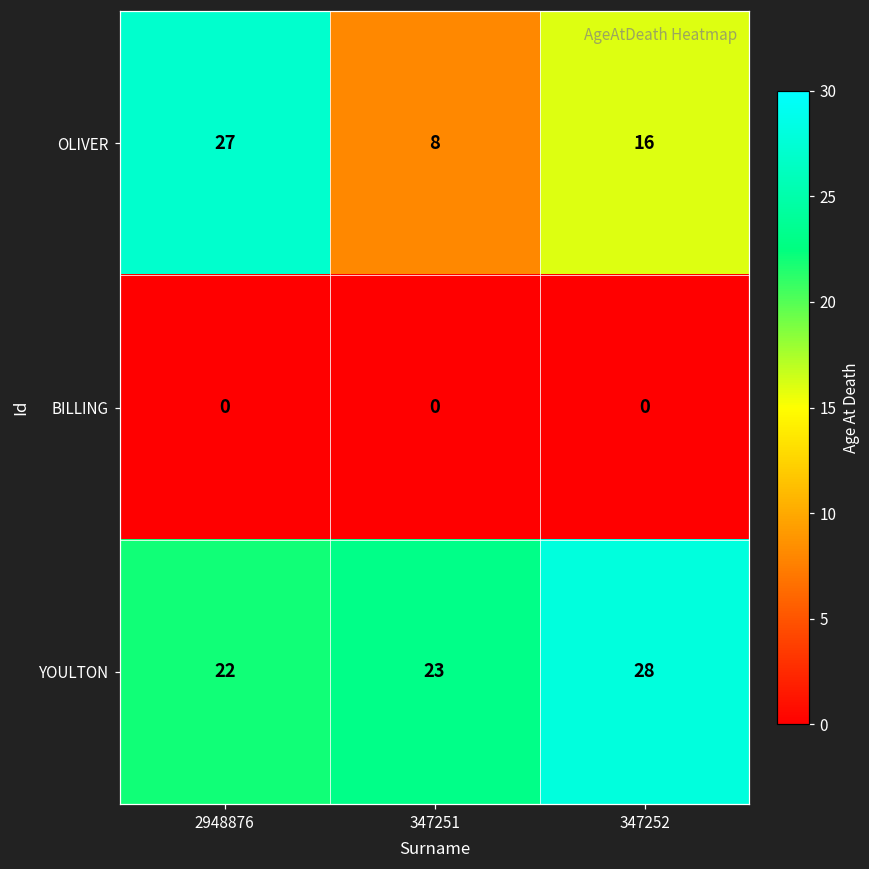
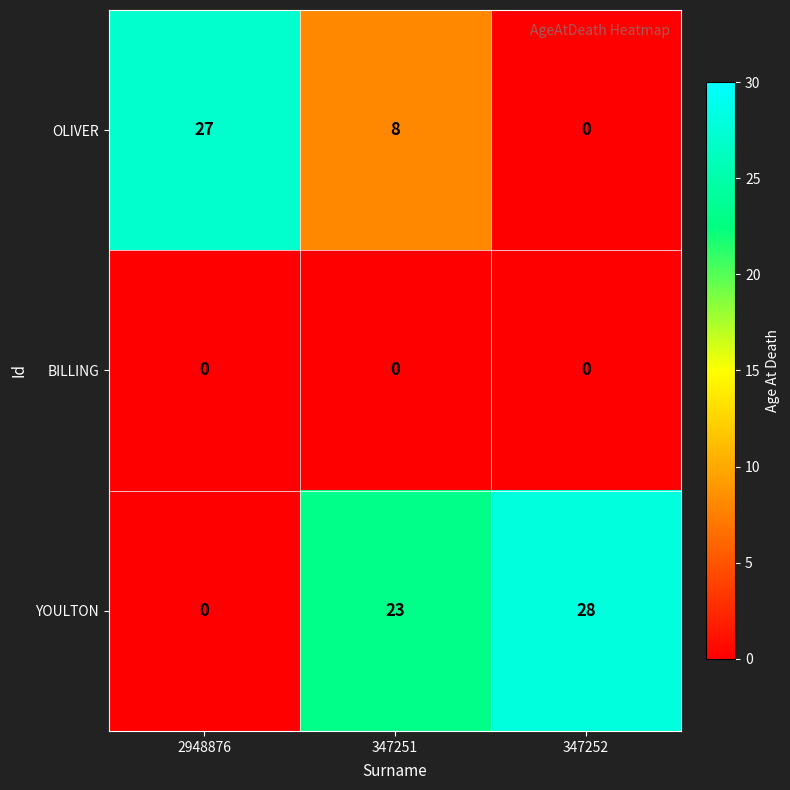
  {
    "OLIVER": {
      "2948876": 27,
      "347251": 8,
-     "347252": 16
+     "347252": 0
    },
    "BILLING": {
      "2948876": 0,
      "347251": 0,
      "347252": 0
    },
    "YOULTON": {
-     "2948876": 22,
+     "2948876": 0,
      "347251": 23,
      "347252": 28
    }
  }
